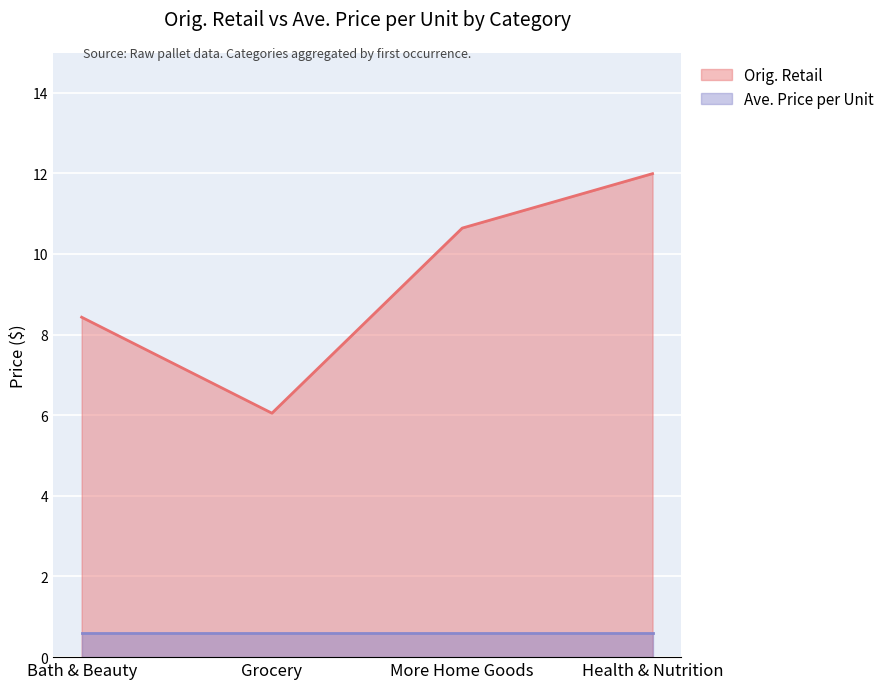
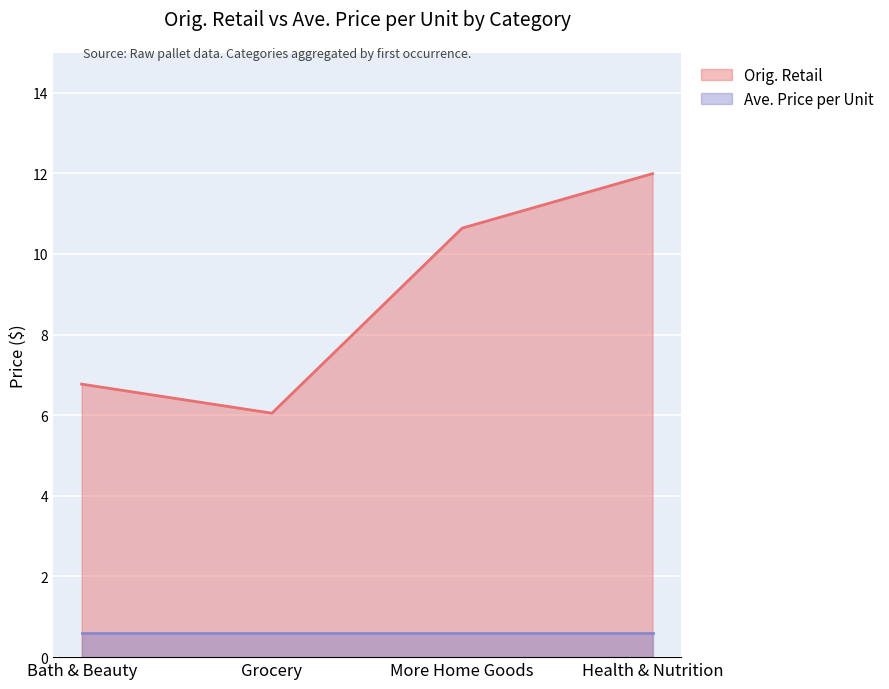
  {
    "Orig. Retail": {
-     "Bath & Beauty": 8.4,
+     "Bath & Beauty": 6.8,
      "Grocery": 6.1,
      "More Home Goods": 10.6,
      "Health & Nutrition": 12.0
    },
    "Ave. Price per Unit": {
      "Bath & Beauty": 0.6,
      "Grocery": 0.6,
      "More Home Goods": 0.6,
      "Health & Nutrition": 0.6
    }
  }
